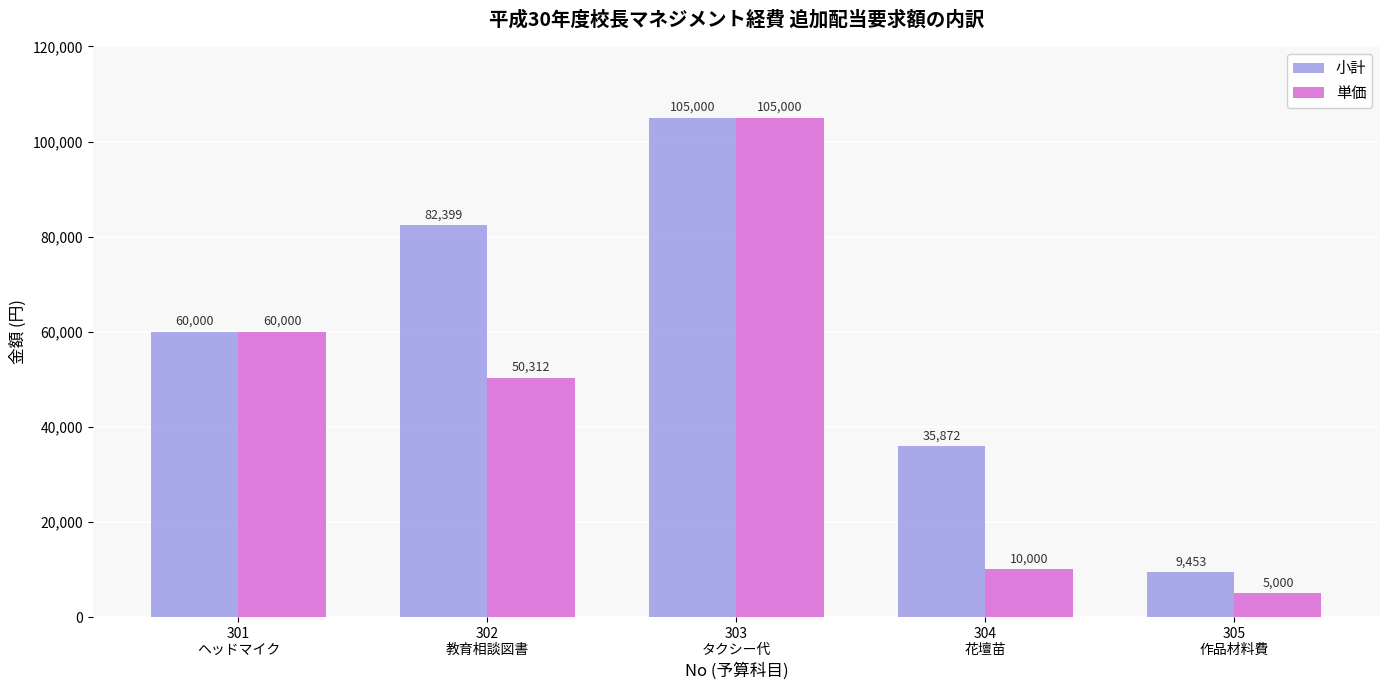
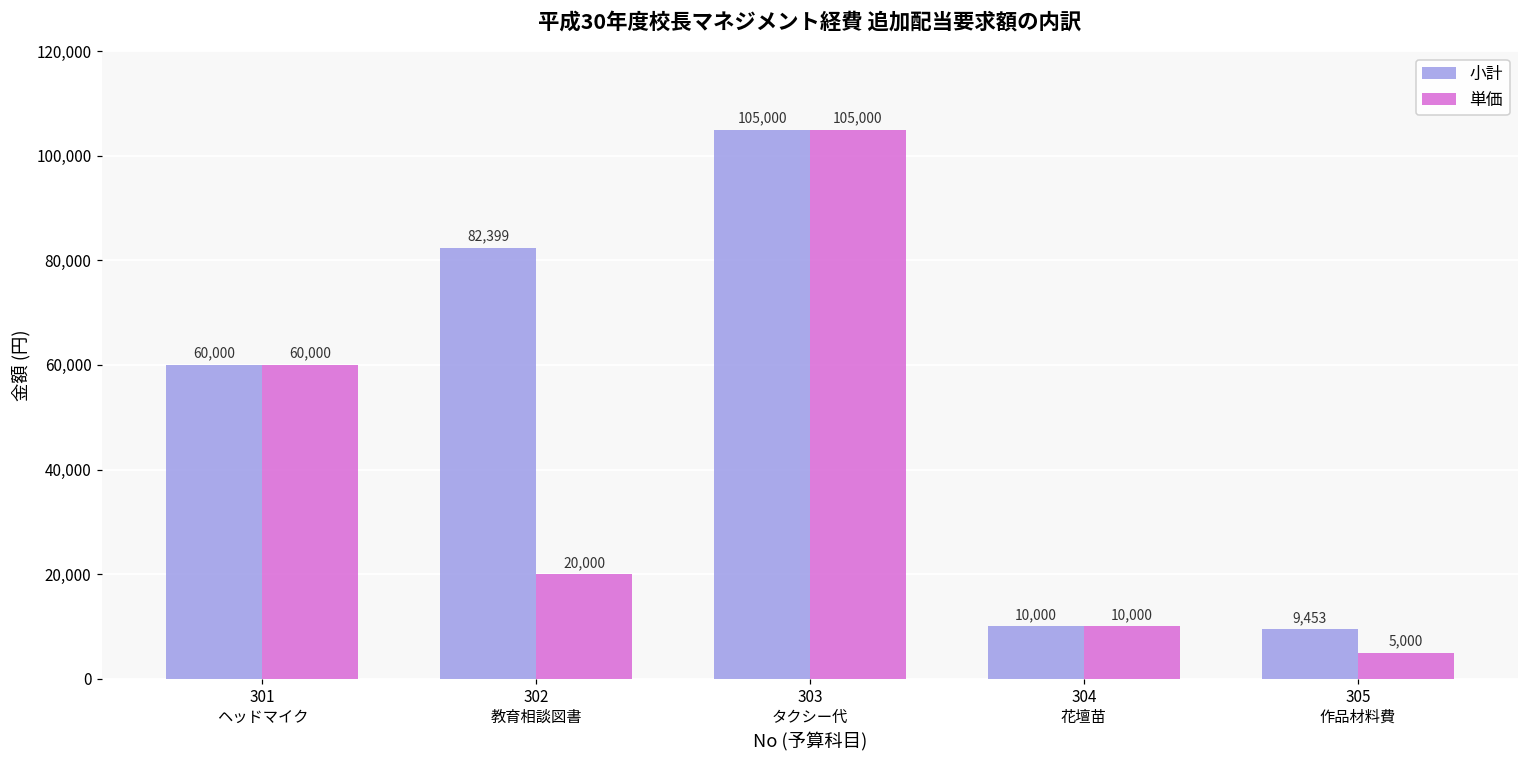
  {
    "小計": {
      "301 ヘッドマイク": "60,000",
      "302 教育相談図書": "82,399",
      "303 タクシー代": "105,000",
-     "304 花壇苗": "35,872",
+     "304 花壇苗": "10,000",
      "305 作品材料費": "9,453"
    },
    "単価": {
      "301 ヘッドマイク": "60,000",
-     "302 教育相談図書": "50,312",
+     "302 教育相談図書": "20,000",
      "303 タクシー代": "105,000",
      "304 花壇苗": "10,000",
      "305 作品材料費": "5,000"
    }
  }
